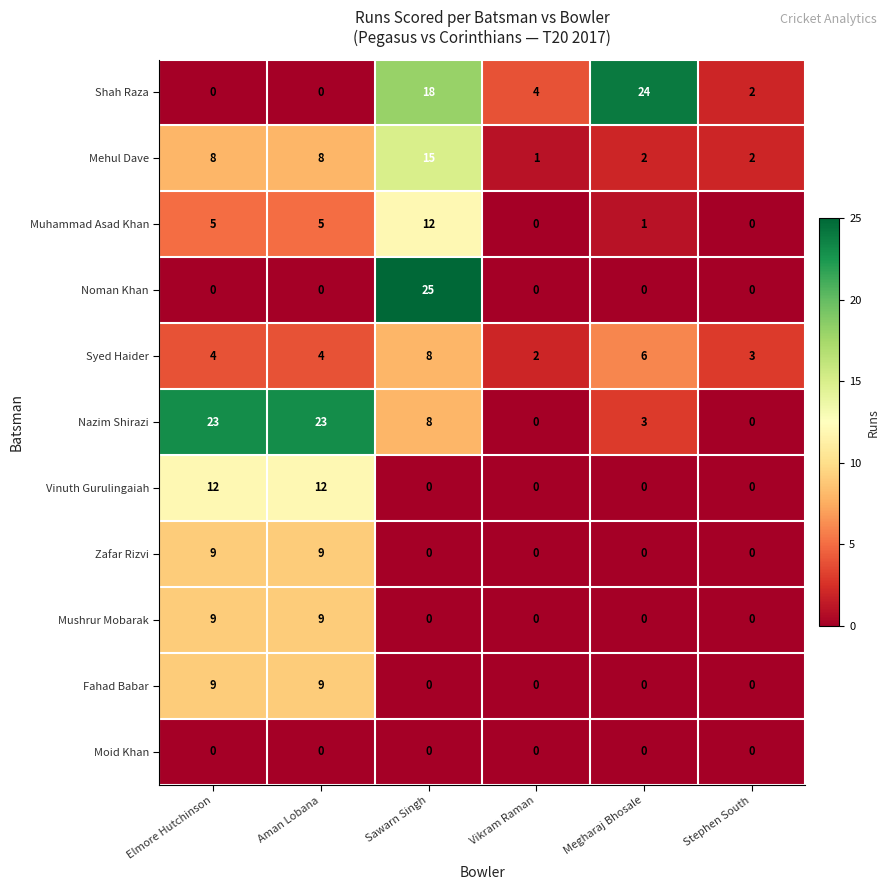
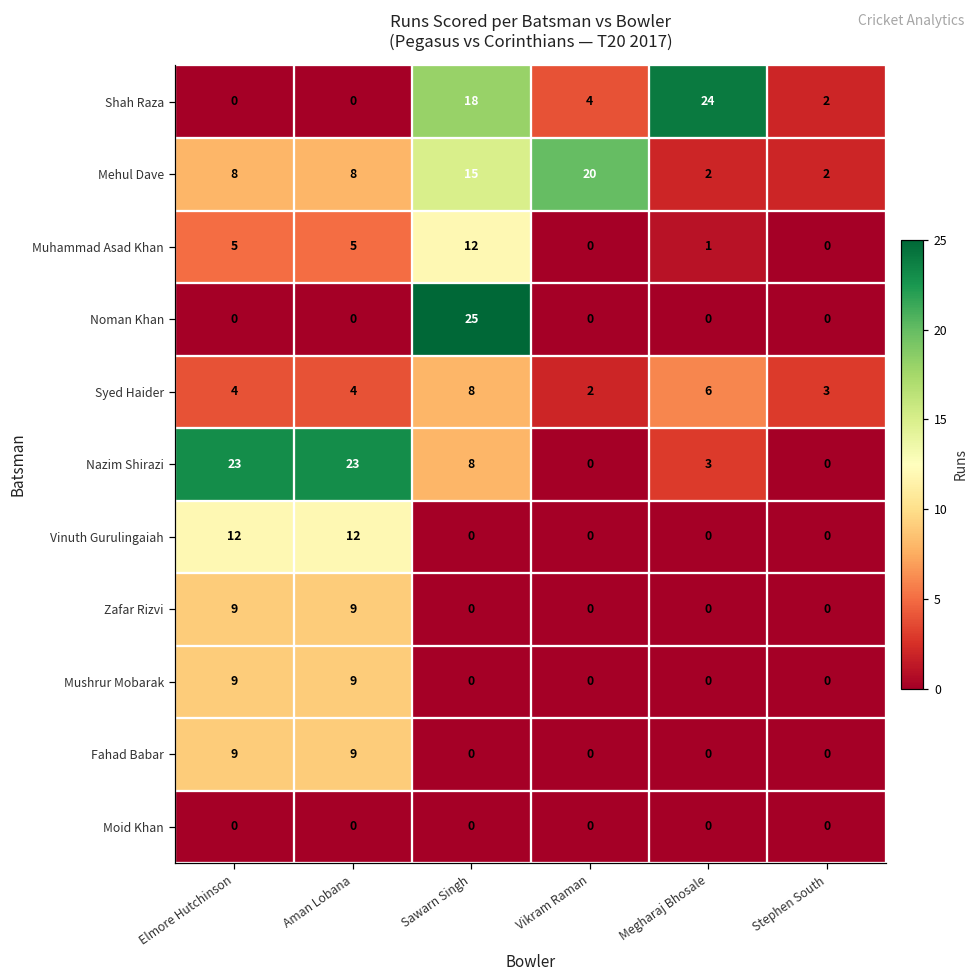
  {
    "Shah Raza": {
      "Elmore Hutchinson": 0,
      "Aman Lobana": 0,
      "Sawarn Singh": 18,
      "Vikram Raman": 4,
      "Megharaj Bhosale": 24,
      "Stephen South": 2
    },
    "Mehul Dave": {
      "Elmore Hutchinson": 8,
      "Aman Lobana": 8,
      "Sawarn Singh": 15,
-     "Vikram Raman": 1,
+     "Vikram Raman": 20,
      "Megharaj Bhosale": 2,
      "Stephen South": 2
    },
    "Muhammad Asad Khan": {
      "Elmore Hutchinson": 5,
      "Aman Lobana": 5,
      "Sawarn Singh": 12,
      "Vikram Raman": 0,
      "Megharaj Bhosale": 1,
      "Stephen South": 0
    },
    "Noman Khan": {
      "Elmore Hutchinson": 0,
      "Aman Lobana": 0,
      "Sawarn Singh": 25,
      "Vikram Raman": 0,
      "Megharaj Bhosale": 0,
      "Stephen South": 0
    },
    "Syed Haider": {
      "Elmore Hutchinson": 4,
      "Aman Lobana": 4,
      "Sawarn Singh": 8,
      "Vikram Raman": 2,
      "Megharaj Bhosale": 6,
      "Stephen South": 3
    },
    "Nazim Shirazi": {
      "Elmore Hutchinson": 23,
      "Aman Lobana": 23,
      "Sawarn Singh": 8,
      "Vikram Raman": 0,
      "Megharaj Bhosale": 3,
      "Stephen South": 0
    },
    "Vinuth Gurulingaiah": {
      "Elmore Hutchinson": 12,
      "Aman Lobana": 12,
      "Sawarn Singh": 0,
      "Vikram Raman": 0,
      "Megharaj Bhosale": 0,
      "Stephen South": 0
    },
    "Zafar Rizvi": {
      "Elmore Hutchinson": 9,
      "Aman Lobana": 9,
      "Sawarn Singh": 0,
      "Vikram Raman": 0,
      "Megharaj Bhosale": 0,
      "Stephen South": 0
    },
    "Mushrur Mobarak": {
      "Elmore Hutchinson": 9,
      "Aman Lobana": 9,
      "Sawarn Singh": 0,
      "Vikram Raman": 0,
      "Megharaj Bhosale": 0,
      "Stephen South": 0
    },
    "Fahad Babar": {
      "Elmore Hutchinson": 9,
      "Aman Lobana": 9,
      "Sawarn Singh": 0,
      "Vikram Raman": 0,
      "Megharaj Bhosale": 0,
      "Stephen South": 0
    },
    "Moid Khan": {
      "Elmore Hutchinson": 0,
      "Aman Lobana": 0,
      "Sawarn Singh": 0,
      "Vikram Raman": 0,
      "Megharaj Bhosale": 0,
      "Stephen South": 0
    }
  }
